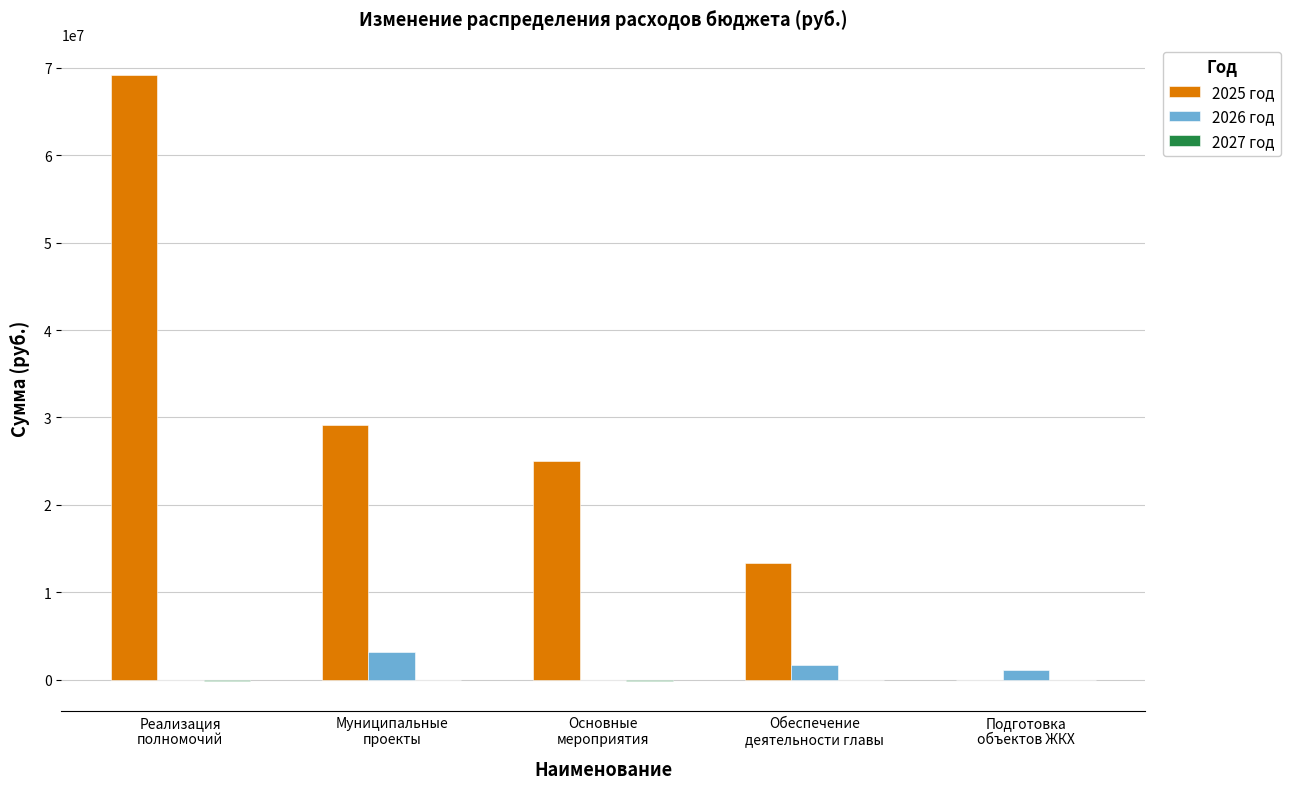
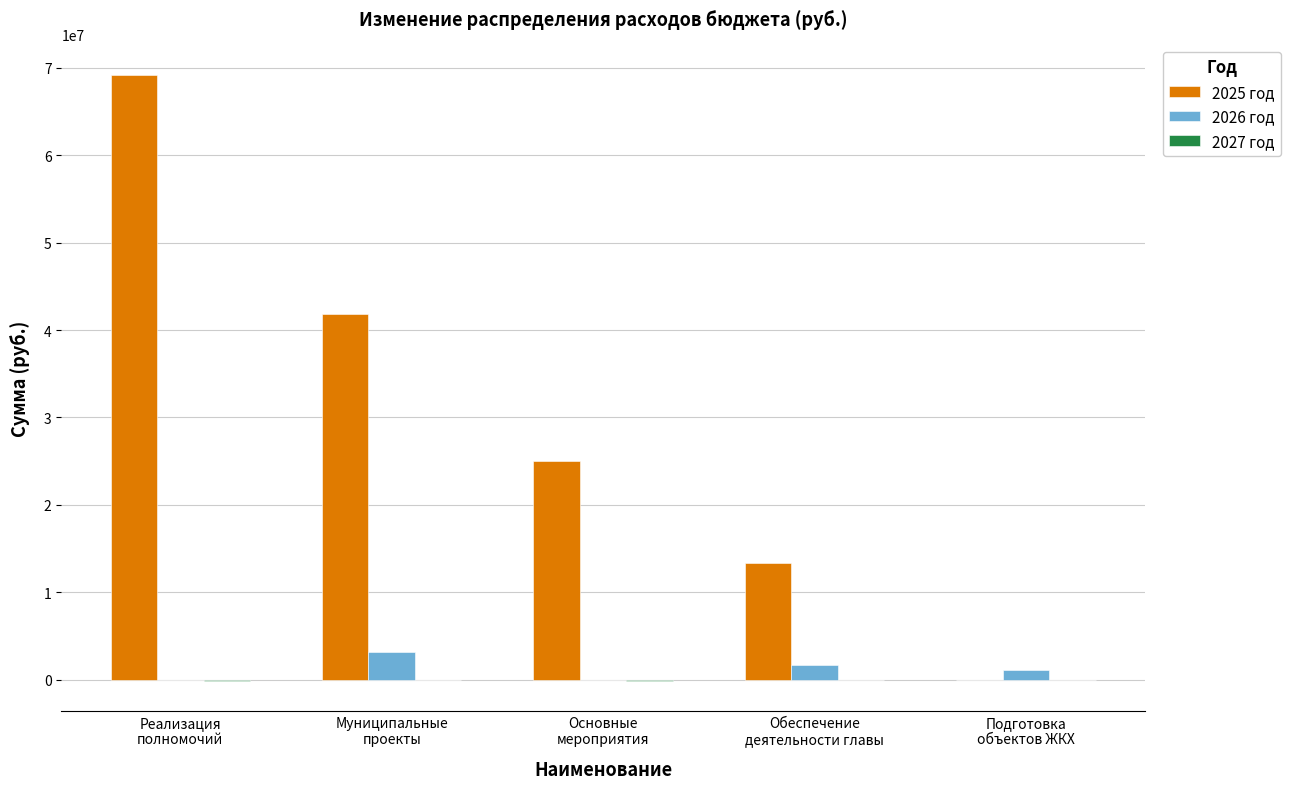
  {
    "2025 год": {
      "Реализация полномочий": 69000000,
-     "Муниципальные проекты": 29000000,
+     "Муниципальные проекты": 42000000,
      "Основные мероприятия": 25000000,
      "Обеспечение деятельности главы": 13000000
    },
    "2026 год": {
      "Муниципальные проекты": 3000000,
      "Обеспечение деятельности главы": 2000000,
      "Подготовка объектов ЖКХ": 1000000
    },
    "2027 год": {
      "Муниципальные проекты": 0,
      "Обеспечение деятельности главы": 0,
      "Подготовка объектов ЖКХ": 0
    }
  }
